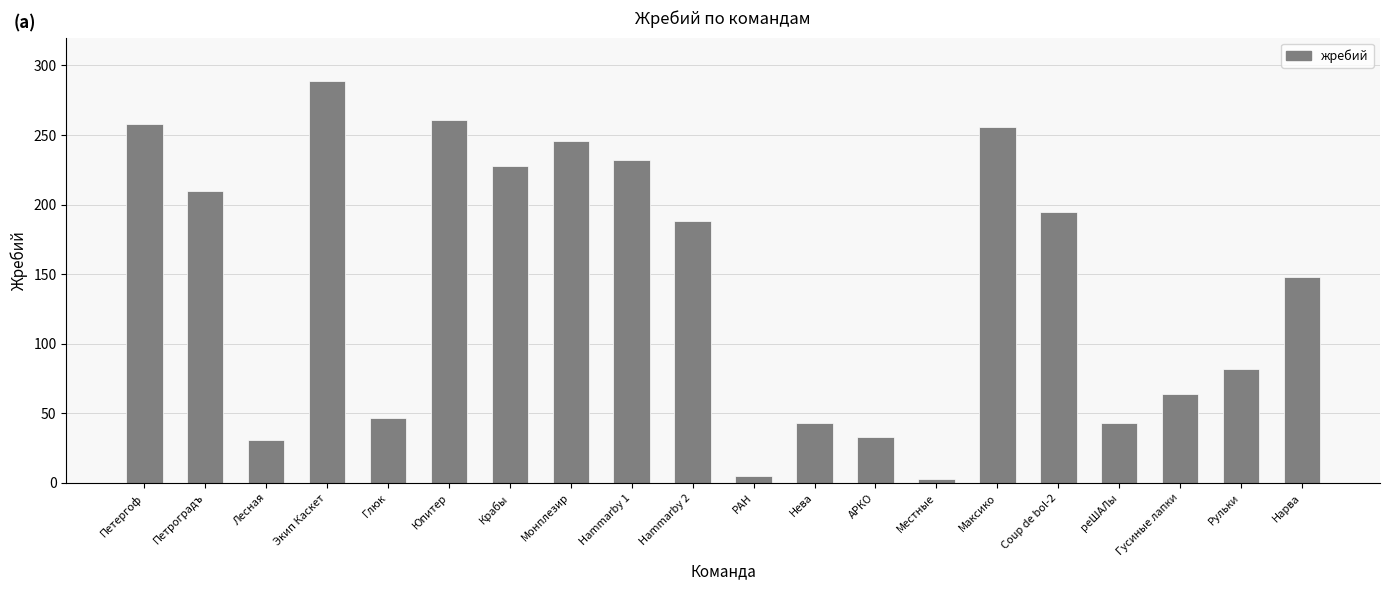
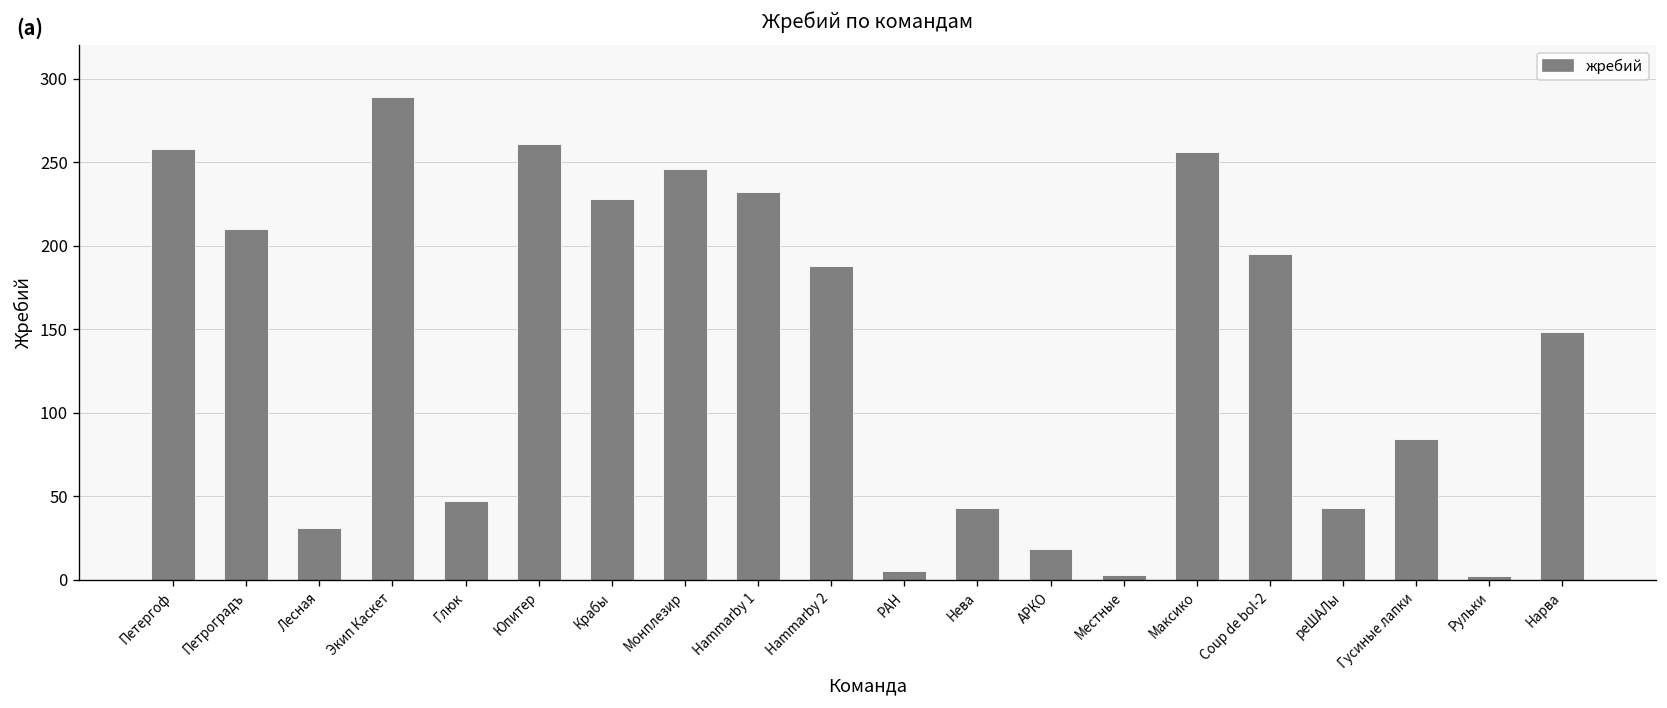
  {
    "Петергоф": 258,
    "Петроградъ": 210,
    "Лесная": 31,
    "Экип Каскет": 289,
    "Глюк": 47,
    "Юпитер": 261,
    "Крабы": 228,
    "Монплезир": 246,
    "Hammarby 1": 232,
    "Hammarby 2": 188,
    "РАН": 5,
    "Нева": 43,
-   "АРКО": 33,
+   "АРКО": 18,
    "Местные": 3,
    "Максико": 256,
    "Coup de bol-2": 195,
    "реШАЛы": 43,
-   "Гусиные лапки": 64,
-   "Рульки": 82,
+   "Гусиные лапки": 84,
+   "Рульки": 2,
    "Нарва": 148
  }
